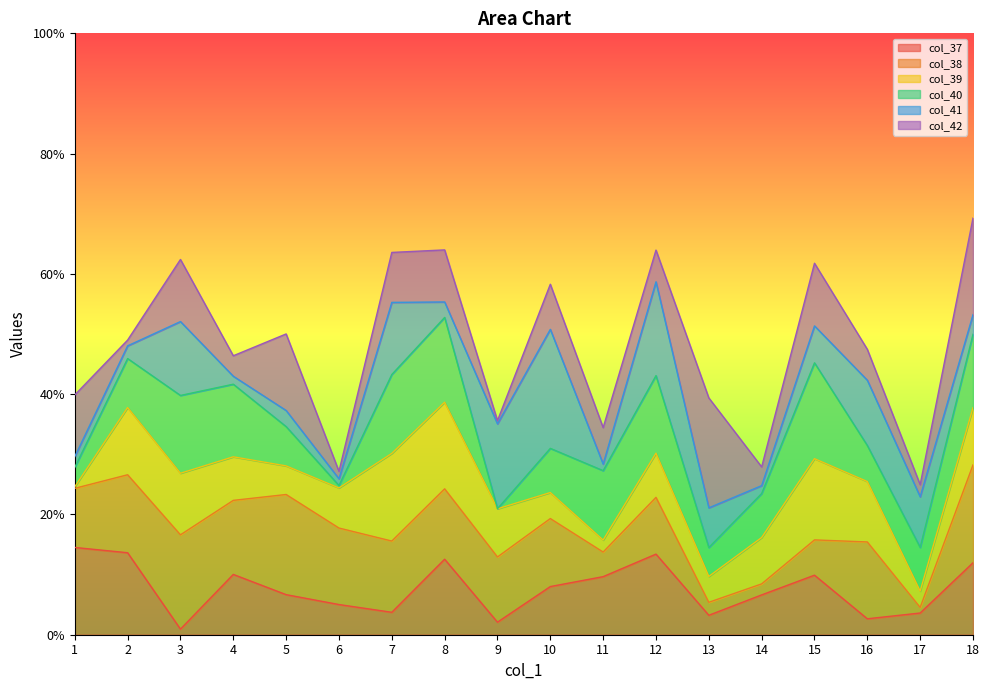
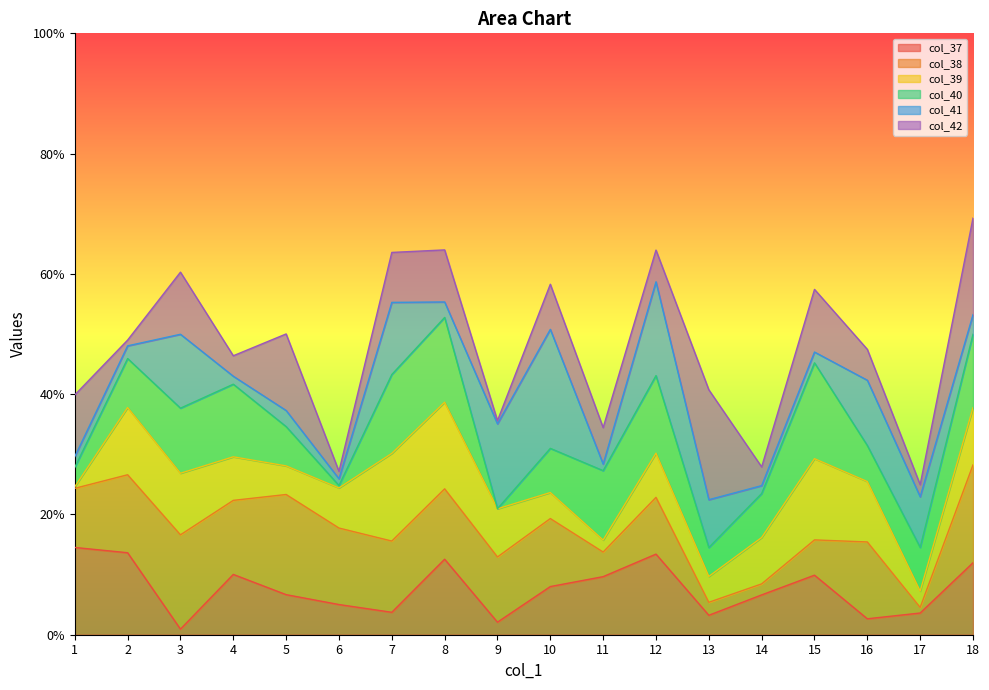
  {
    "col_39": {
      "2": "11%",
      "3": "10%",
      "4": "7%",
      "5": "5%",
      "7": "15%",
      "8": "14%",
      "10": "4%",
      "11": "2%",
      "12": "7%",
      "13": "4%",
      "14": "8%",
      "15": "14%",
      "16": "10%",
      "17": "3%",
      "18": "10%"
    },
    "col_40": {
      "1": "3%",
      "2": "8%",
-     "3": "13%",
+     "3": "11%",
      "4": "12%",
      "5": "7%",
      "7": "13%",
      "8": "14%",
      "10": "7%",
      "11": "12%",
      "12": "13%",
      "13": "5%",
      "14": "7%",
      "15": "16%",
      "16": "6%",
      "17": "7%",
      "18": "12%"
    },
    "col_41": {
      "1": "2%",
      "2": "2%",
      "3": "12%",
      "4": "1%",
      "5": "3%",
      "6": "1%",
      "7": "12%",
      "8": "3%",
      "9": "14%",
      "10": "20%",
      "11": "1%",
      "12": "16%",
-     "13": "7%",
+     "13": "8%",
      "14": "1%",
-     "15": "6%",
+     "15": "2%",
      "16": "11%",
      "17": "8%",
      "18": "3%"
    },
    "col_42": {
      "1": "10%",
      "2": "1%",
      "3": "10%",
      "4": "3%",
      "5": "13%",
      "6": "1%",
      "7": "8%",
      "8": "9%",
      "9": "1%",
      "10": "8%",
      "11": "6%",
      "12": "5%",
      "13": "18%",
      "14": "3%",
      "15": "10%",
      "16": "5%",
      "17": "2%",
      "18": "16%"
    }
  }
